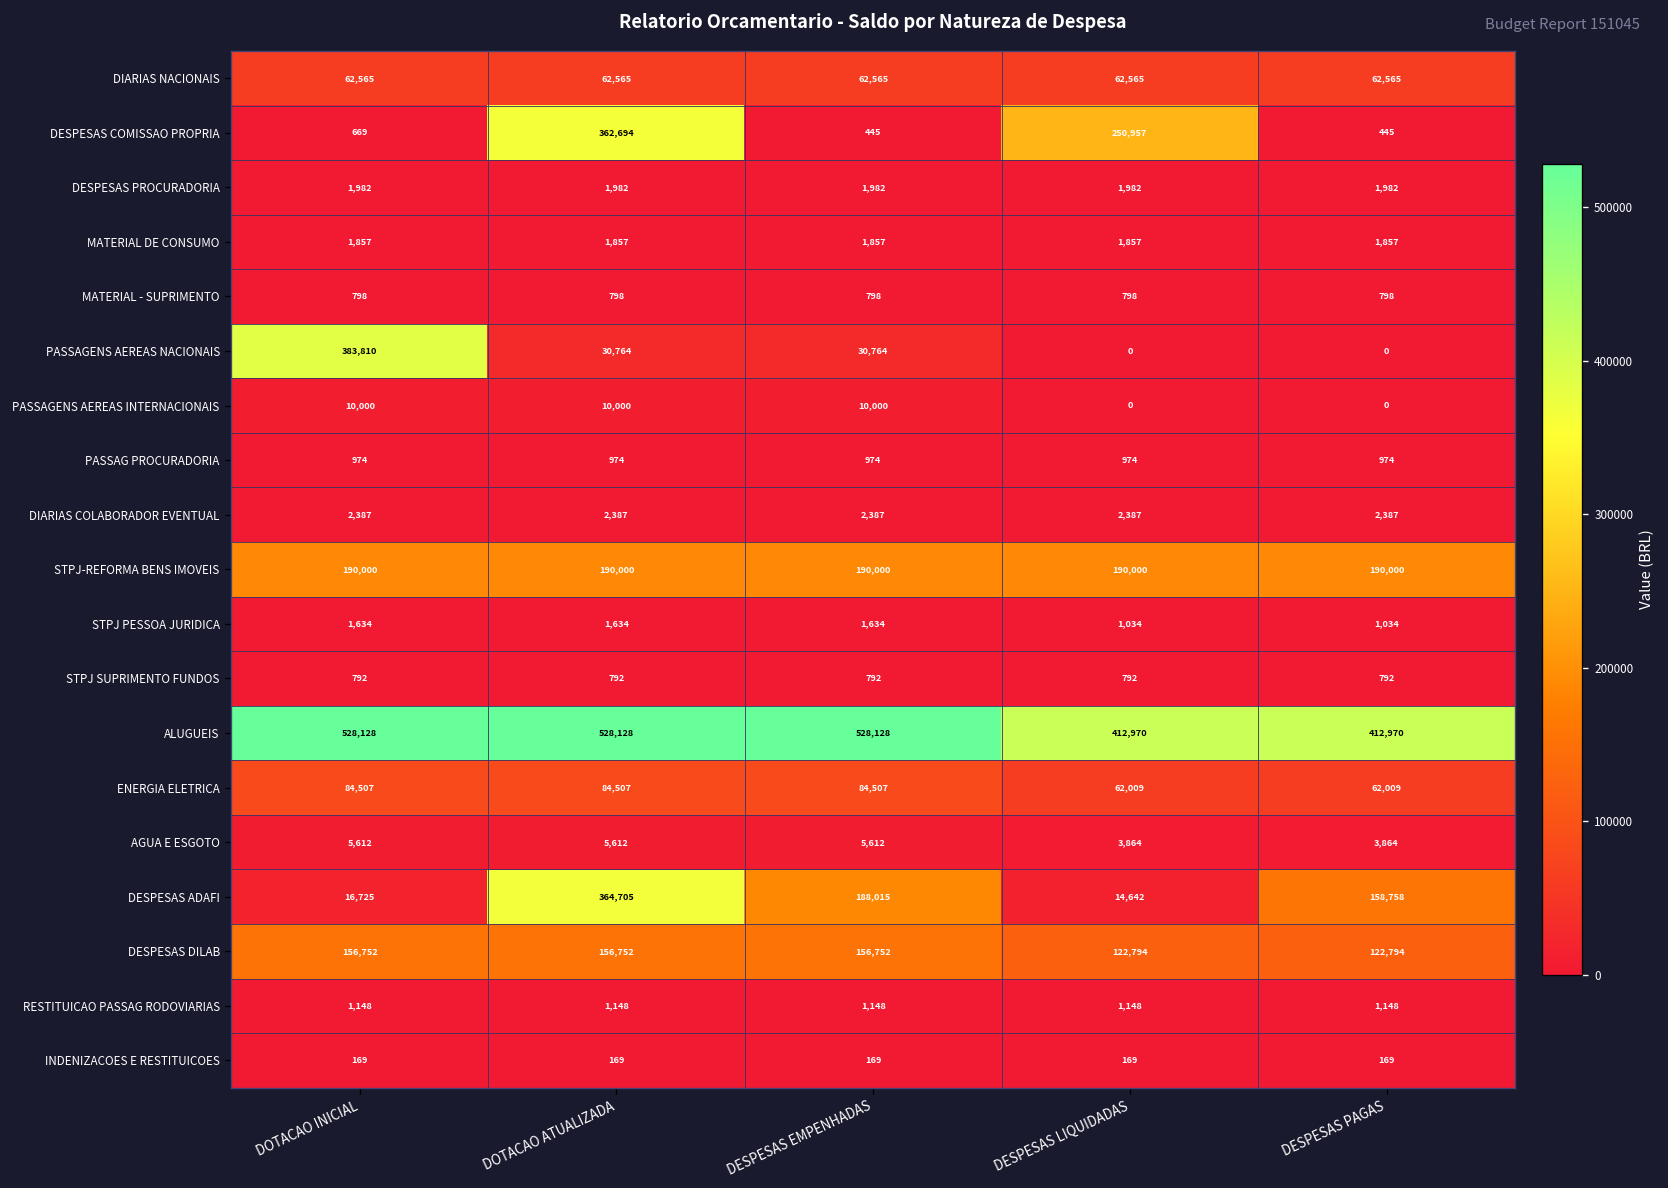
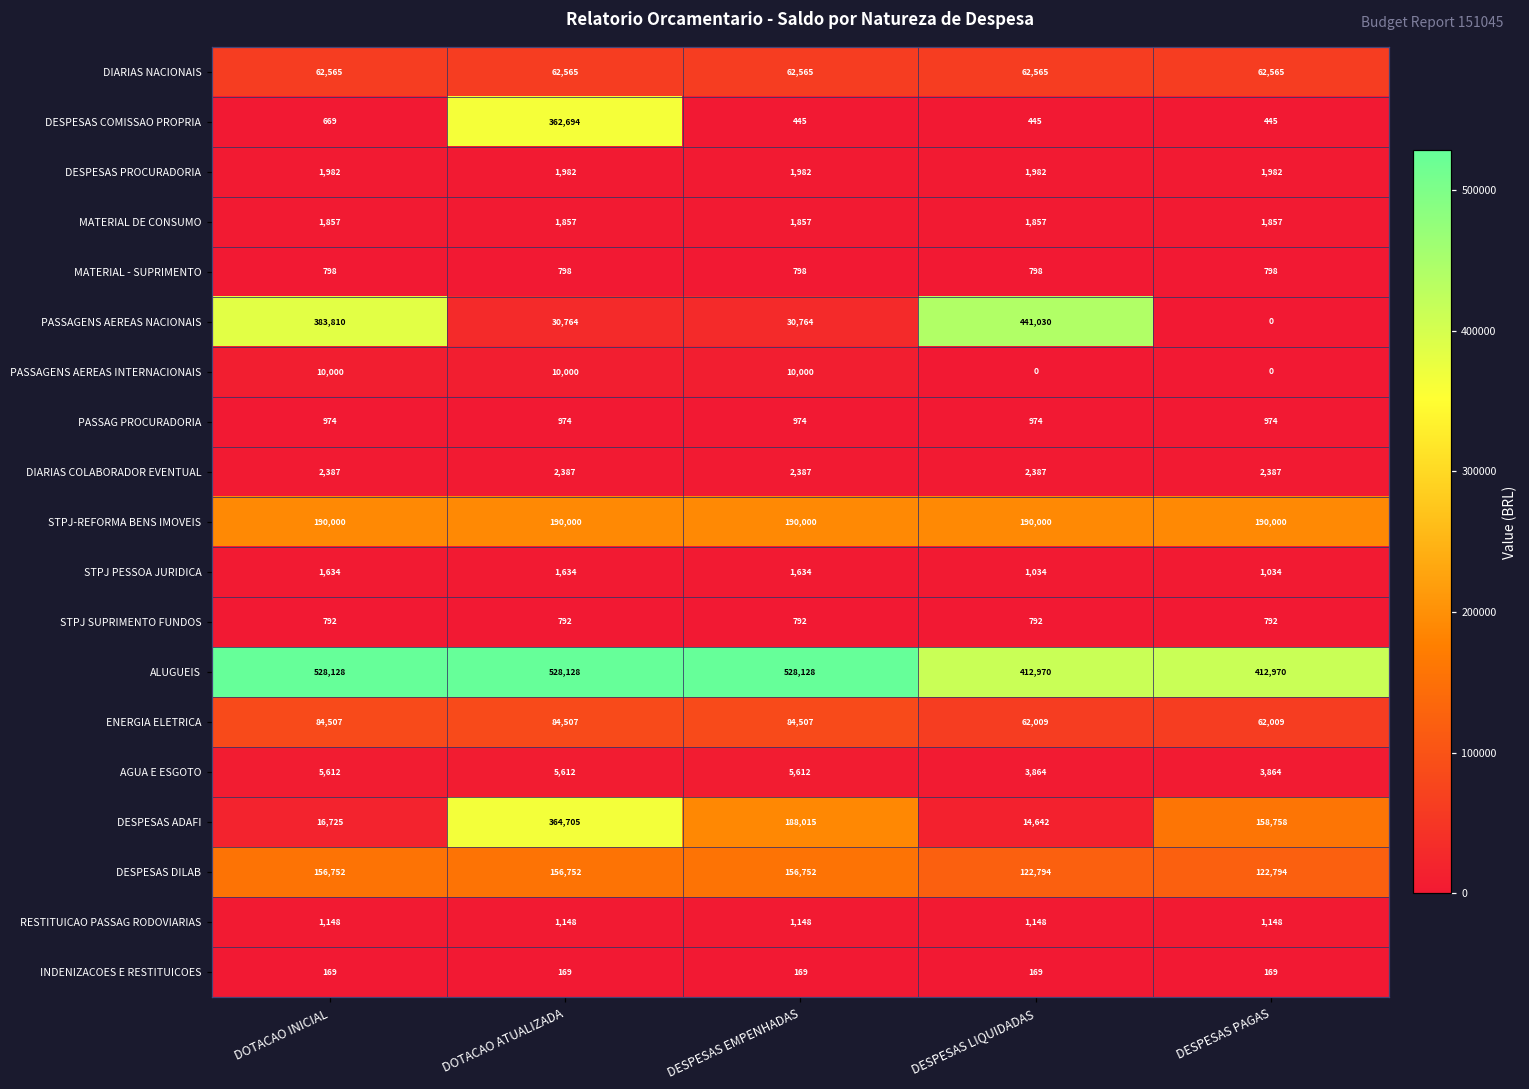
  {
    "DIARIAS NACIONAIS": {
      "DOTACAO INICIAL": "62,565",
      "DOTACAO ATUALIZADA": "62,565",
      "DESPESAS EMPENHADAS": "62,565",
      "DESPESAS LIQUIDADAS": "62,565",
      "DESPESAS PAGAS": "62,565"
    },
    "DESPESAS COMISSAO PROPRIA": {
      "DOTACAO INICIAL": "669",
      "DOTACAO ATUALIZADA": "362,694",
      "DESPESAS EMPENHADAS": "445",
-     "DESPESAS LIQUIDADAS": "250,957",
+     "DESPESAS LIQUIDADAS": "445",
      "DESPESAS PAGAS": "445"
    },
    "DESPESAS PROCURADORIA": {
      "DOTACAO INICIAL": "1,982",
      "DOTACAO ATUALIZADA": "1,982",
      "DESPESAS EMPENHADAS": "1,982",
      "DESPESAS LIQUIDADAS": "1,982",
      "DESPESAS PAGAS": "1,982"
    },
    "MATERIAL DE CONSUMO": {
      "DOTACAO INICIAL": "1,857",
      "DOTACAO ATUALIZADA": "1,857",
      "DESPESAS EMPENHADAS": "1,857",
      "DESPESAS LIQUIDADAS": "1,857",
      "DESPESAS PAGAS": "1,857"
    },
    "MATERIAL - SUPRIMENTO": {
      "DOTACAO INICIAL": "798",
      "DOTACAO ATUALIZADA": "798",
      "DESPESAS EMPENHADAS": "798",
      "DESPESAS LIQUIDADAS": "798",
      "DESPESAS PAGAS": "798"
    },
    "PASSAGENS AEREAS NACIONAIS": {
      "DOTACAO INICIAL": "383,810",
      "DOTACAO ATUALIZADA": "30,764",
      "DESPESAS EMPENHADAS": "30,764",
-     "DESPESAS LIQUIDADAS": "0",
+     "DESPESAS LIQUIDADAS": "441,030",
      "DESPESAS PAGAS": "0"
    },
    "PASSAGENS AEREAS INTERNACIONAIS": {
      "DOTACAO INICIAL": "10,000",
      "DOTACAO ATUALIZADA": "10,000",
      "DESPESAS EMPENHADAS": "10,000",
      "DESPESAS LIQUIDADAS": "0",
      "DESPESAS PAGAS": "0"
    },
    "PASSAG PROCURADORIA": {
      "DOTACAO INICIAL": "974",
      "DOTACAO ATUALIZADA": "974",
      "DESPESAS EMPENHADAS": "974",
      "DESPESAS LIQUIDADAS": "974",
      "DESPESAS PAGAS": "974"
    },
    "DIARIAS COLABORADOR EVENTUAL": {
      "DOTACAO INICIAL": "2,387",
      "DOTACAO ATUALIZADA": "2,387",
      "DESPESAS EMPENHADAS": "2,387",
      "DESPESAS LIQUIDADAS": "2,387",
      "DESPESAS PAGAS": "2,387"
    },
    "STPJ-REFORMA BENS IMOVEIS": {
      "DOTACAO INICIAL": "190,000",
      "DOTACAO ATUALIZADA": "190,000",
      "DESPESAS EMPENHADAS": "190,000",
      "DESPESAS LIQUIDADAS": "190,000",
      "DESPESAS PAGAS": "190,000"
    },
    "STPJ PESSOA JURIDICA": {
      "DOTACAO INICIAL": "1,634",
      "DOTACAO ATUALIZADA": "1,634",
      "DESPESAS EMPENHADAS": "1,634",
      "DESPESAS LIQUIDADAS": "1,034",
      "DESPESAS PAGAS": "1,034"
    },
    "STPJ SUPRIMENTO FUNDOS": {
      "DOTACAO INICIAL": "792",
      "DOTACAO ATUALIZADA": "792",
      "DESPESAS EMPENHADAS": "792",
      "DESPESAS LIQUIDADAS": "792",
      "DESPESAS PAGAS": "792"
    },
    "ALUGUEIS": {
      "DOTACAO INICIAL": "528,128",
      "DOTACAO ATUALIZADA": "528,128",
      "DESPESAS EMPENHADAS": "528,128",
      "DESPESAS LIQUIDADAS": "412,970",
      "DESPESAS PAGAS": "412,970"
    },
    "ENERGIA ELETRICA": {
      "DOTACAO INICIAL": "84,507",
      "DOTACAO ATUALIZADA": "84,507",
      "DESPESAS EMPENHADAS": "84,507",
      "DESPESAS LIQUIDADAS": "62,009",
      "DESPESAS PAGAS": "62,009"
    },
    "AGUA E ESGOTO": {
      "DOTACAO INICIAL": "5,612",
      "DOTACAO ATUALIZADA": "5,612",
      "DESPESAS EMPENHADAS": "5,612",
      "DESPESAS LIQUIDADAS": "3,864",
      "DESPESAS PAGAS": "3,864"
    },
    "DESPESAS ADAFI": {
      "DOTACAO INICIAL": "16,725",
      "DOTACAO ATUALIZADA": "364,705",
      "DESPESAS EMPENHADAS": "188,015",
      "DESPESAS LIQUIDADAS": "14,642",
      "DESPESAS PAGAS": "158,758"
    },
    "DESPESAS DILAB": {
      "DOTACAO INICIAL": "156,752",
      "DOTACAO ATUALIZADA": "156,752",
      "DESPESAS EMPENHADAS": "156,752",
      "DESPESAS LIQUIDADAS": "122,794",
      "DESPESAS PAGAS": "122,794"
    },
    "RESTITUICAO PASSAG RODOVIARIAS": {
      "DOTACAO INICIAL": "1,148",
      "DOTACAO ATUALIZADA": "1,148",
      "DESPESAS EMPENHADAS": "1,148",
      "DESPESAS LIQUIDADAS": "1,148",
      "DESPESAS PAGAS": "1,148"
    },
    "INDENIZACOES E RESTITUICOES": {
      "DOTACAO INICIAL": "169",
      "DOTACAO ATUALIZADA": "169",
      "DESPESAS EMPENHADAS": "169",
      "DESPESAS LIQUIDADAS": "169",
      "DESPESAS PAGAS": "169"
    }
  }
